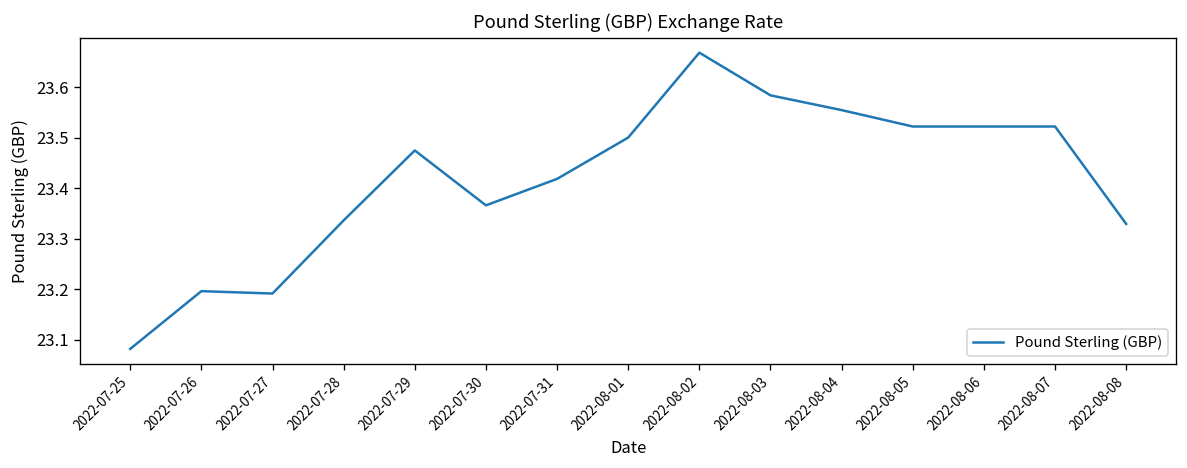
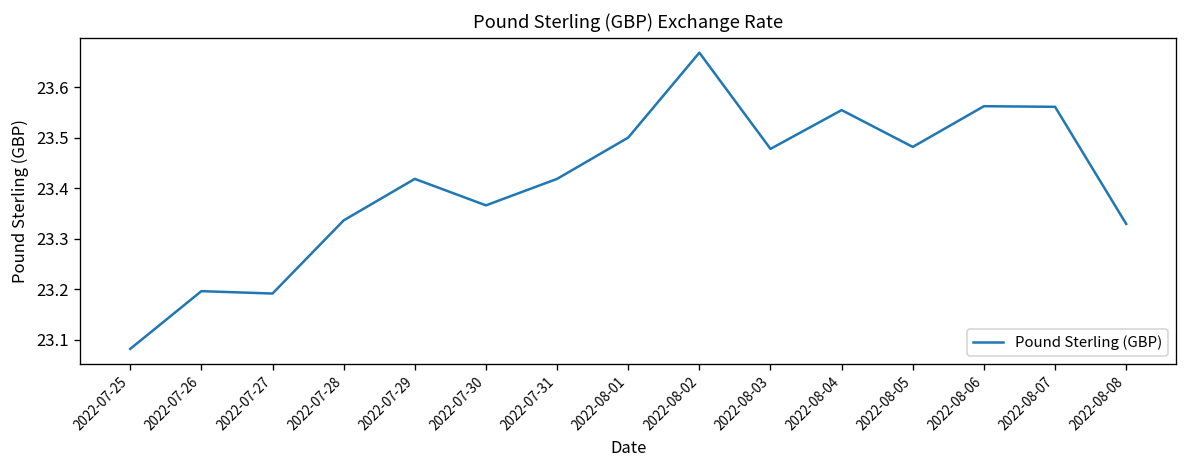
  {
    "2022-07-25": 23.08,
    "2022-07-26": 23.20,
    "2022-07-27": 23.19,
    "2022-07-28": 23.34,
-   "2022-07-29": 23.47,
+   "2022-07-29": 23.42,
    "2022-07-30": 23.37,
    "2022-07-31": 23.42,
    "2022-08-01": 23.50,
    "2022-08-02": 23.67,
-   "2022-08-03": 23.58,
+   "2022-08-03": 23.48,
    "2022-08-04": 23.55,
-   "2022-08-05": 23.52,
-   "2022-08-06": 23.52,
-   "2022-08-07": 23.52,
+   "2022-08-05": 23.48,
+   "2022-08-06": 23.56,
+   "2022-08-07": 23.56,
    "2022-08-08": 23.33
  }
